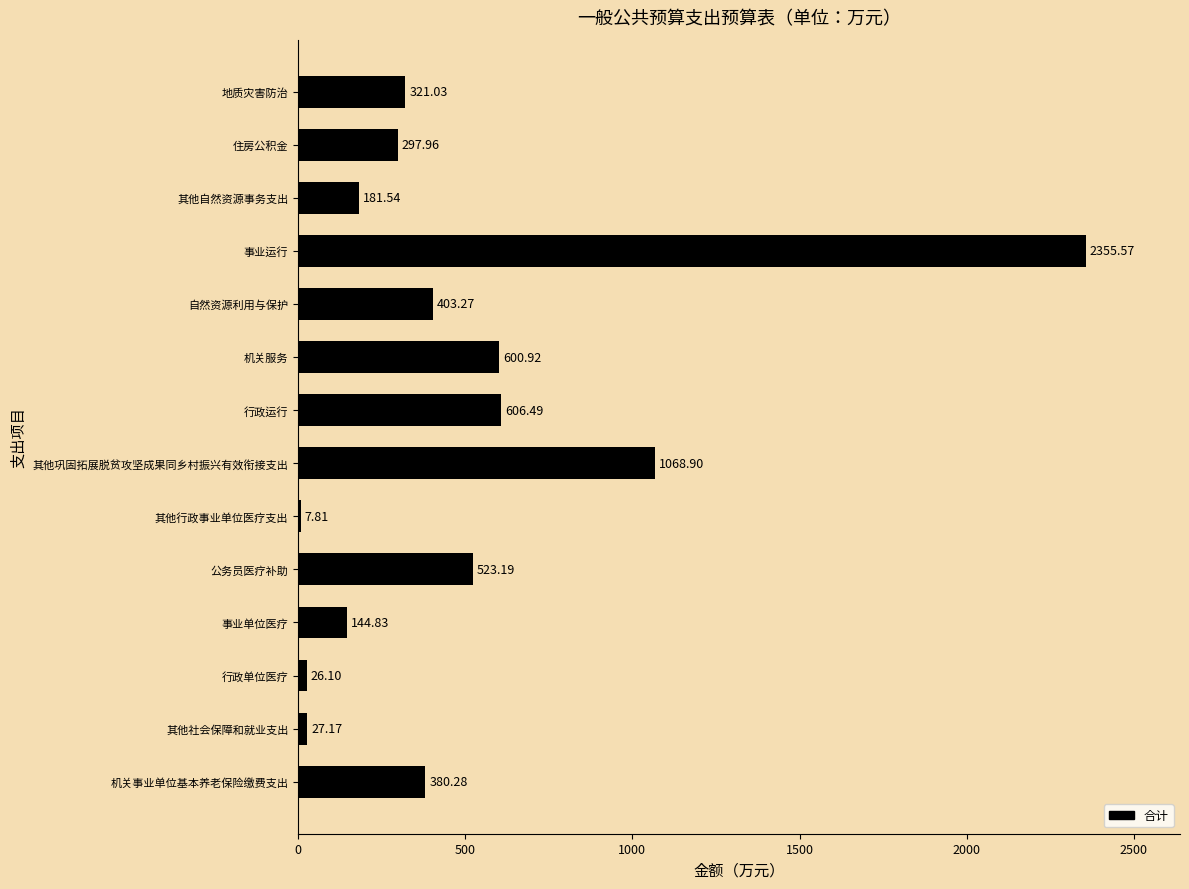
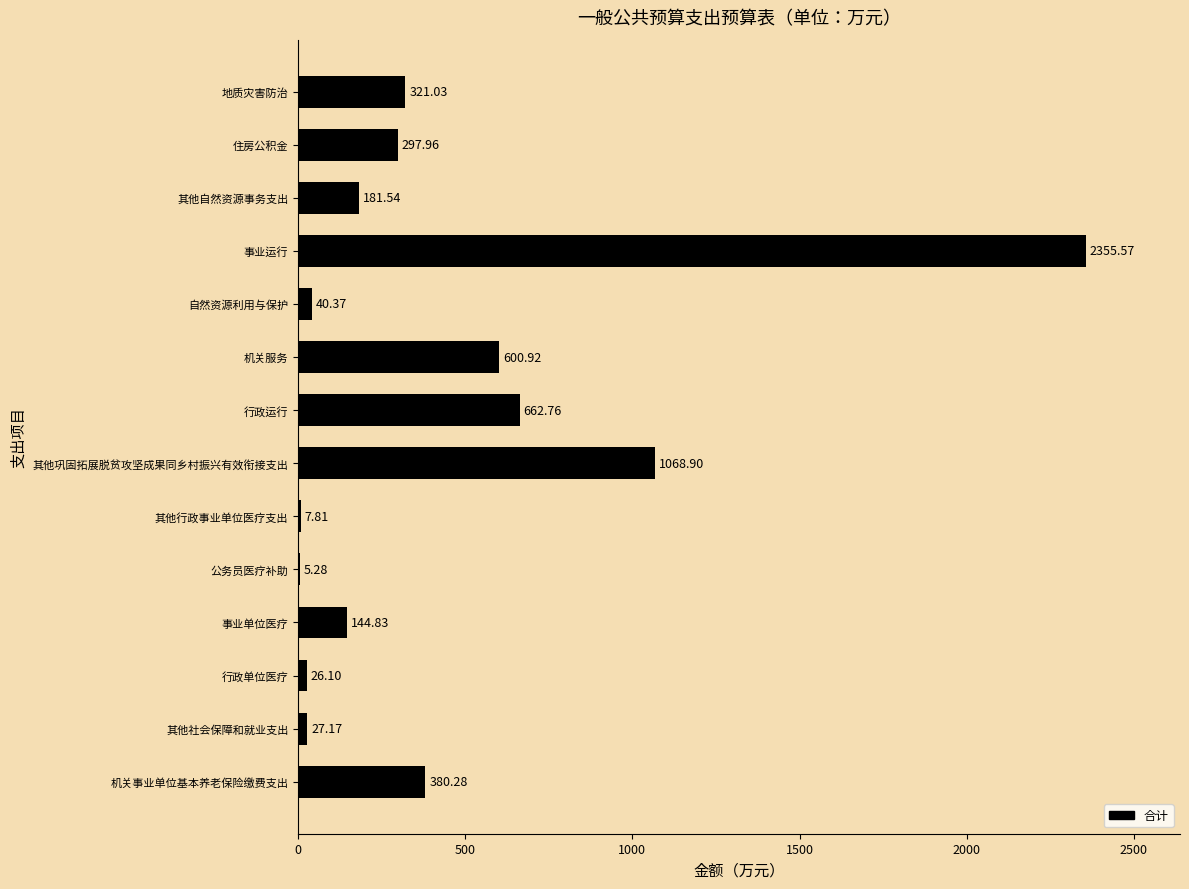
  {
    "地质灾害防治": 321.03,
    "住房公积金": 297.96,
    "其他自然资源事务支出": 181.54,
    "事业运行": 2355.57,
-   "自然资源利用与保护": 403.27,
+   "自然资源利用与保护": 40.37,
    "机关服务": 600.92,
-   "行政运行": 606.49,
+   "行政运行": 662.76,
    "其他巩固拓展脱贫攻坚成果同乡村振兴有效衔接支出": 1068.90,
    "其他行政事业单位医疗支出": 7.81,
-   "公务员医疗补助": 523.19,
+   "公务员医疗补助": 5.28,
    "事业单位医疗": 144.83,
    "行政单位医疗": 26.10,
    "其他社会保障和就业支出": 27.17,
    "机关事业单位基本养老保险缴费支出": 380.28
  }
